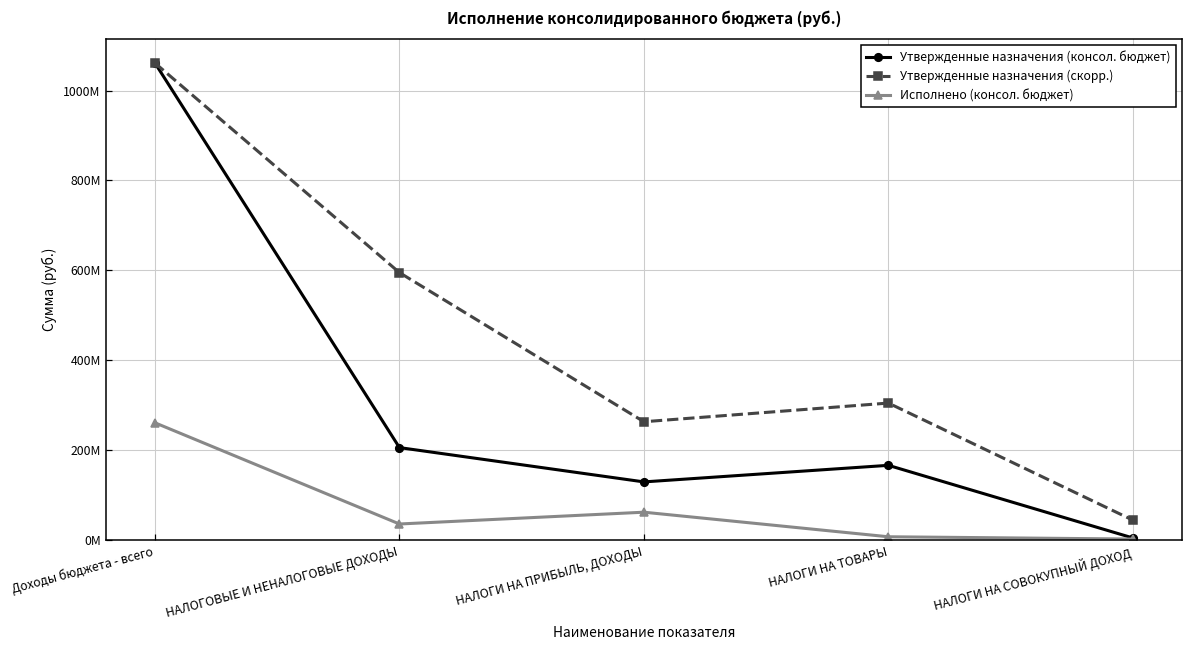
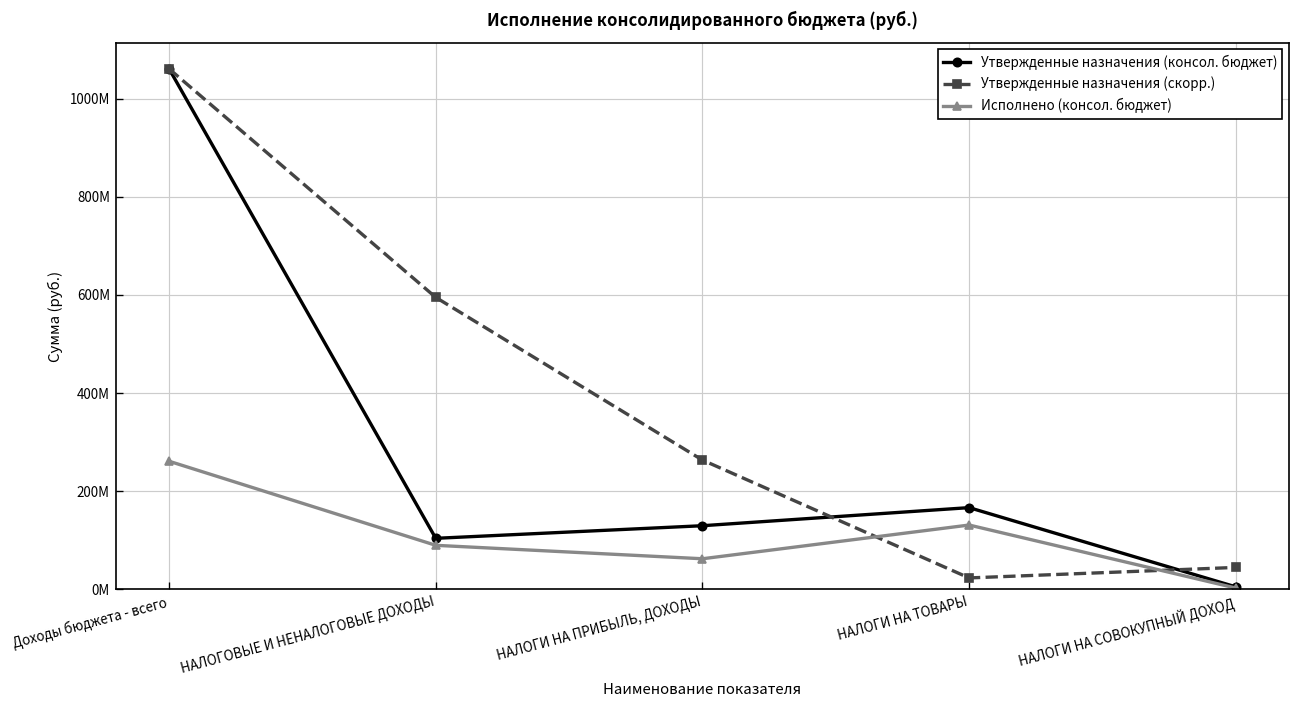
  {
    "Утвержденные назначения (консол. бюджет)": {
-     "НАЛОГОВЫЕ И НЕНАЛОГОВЫЕ ДОХОДЫ": 210000000,
+     "НАЛОГОВЫЕ И НЕНАЛОГОВЫЕ ДОХОДЫ": 100000000,
      "НАЛОГИ НА ПРИБЫЛЬ, ДОХОДЫ": 130000000,
      "НАЛОГИ НА ТОВАРЫ": 170000000
    },
    "Утвержденные назначения (скорр.)": {
      "НАЛОГОВЫЕ И НЕНАЛОГОВЫЕ ДОХОДЫ": 590000000,
      "НАЛОГИ НА ПРИБЫЛЬ, ДОХОДЫ": 260000000,
-     "НАЛОГИ НА ТОВАРЫ": 300000000,
+     "НАЛОГИ НА ТОВАРЫ": 20000000,
      "НАЛОГИ НА СОВОКУПНЫЙ ДОХОД": 40000000
    },
    "Исполнено (консол. бюджет)": {
      "Доходы бюджета - всего": 260000000,
-     "НАЛОГОВЫЕ И НЕНАЛОГОВЫЕ ДОХОДЫ": 40000000,
+     "НАЛОГОВЫЕ И НЕНАЛОГОВЫЕ ДОХОДЫ": 90000000,
      "НАЛОГИ НА ПРИБЫЛЬ, ДОХОДЫ": 60000000,
-     "НАЛОГИ НА ТОВАРЫ": 10000000
+     "НАЛОГИ НА ТОВАРЫ": 130000000
    }
  }
